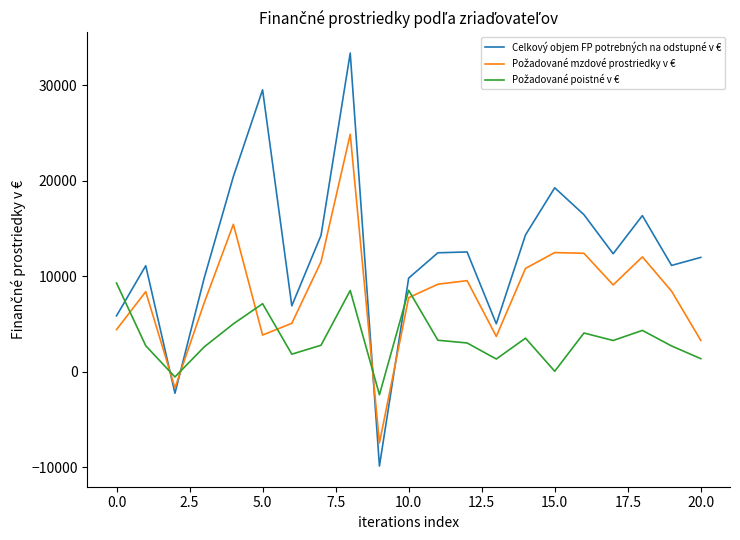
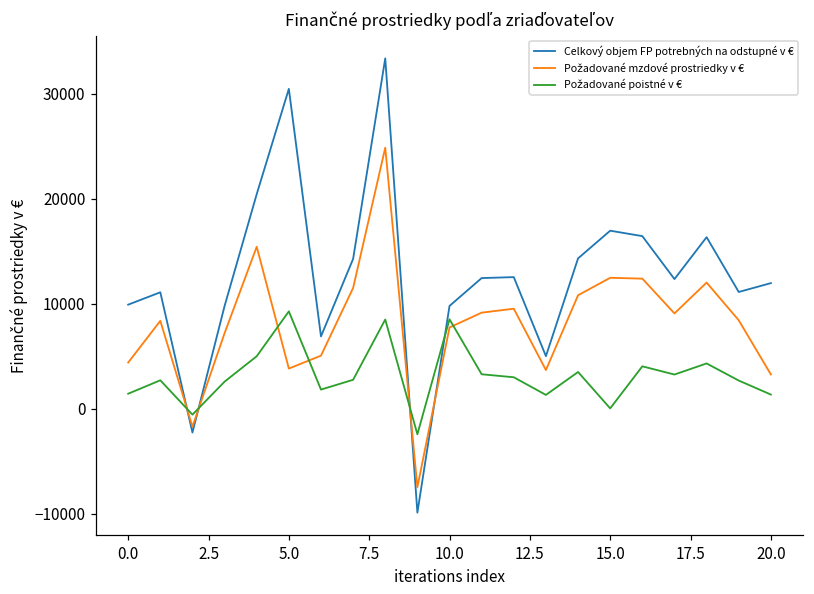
  {
    "Celkový objem FP potrebných na odstupné v €": {
-     "0.0": 6000,
-     "5.0": 29500,
+     "0.0": 10000,
+     "5.0": 30500,
      "10.0": 10000,
-     "15.0": 19000,
+     "15.0": 17000,
      "20.0": 12000
    },
    "Požadované mzdové prostriedky v €": {
      "0.0": 4000,
      "5.0": 4000,
      "10.0": 8000,
      "15.0": 12000,
      "20.0": 3000
    },
    "Požadované poistné v €": {
-     "0.0": 9000,
-     "5.0": 7000,
+     "0.0": 1000,
+     "5.0": 9000,
      "10.0": 9000,
      "15.0": 0,
      "20.0": 1000
    }
  }
